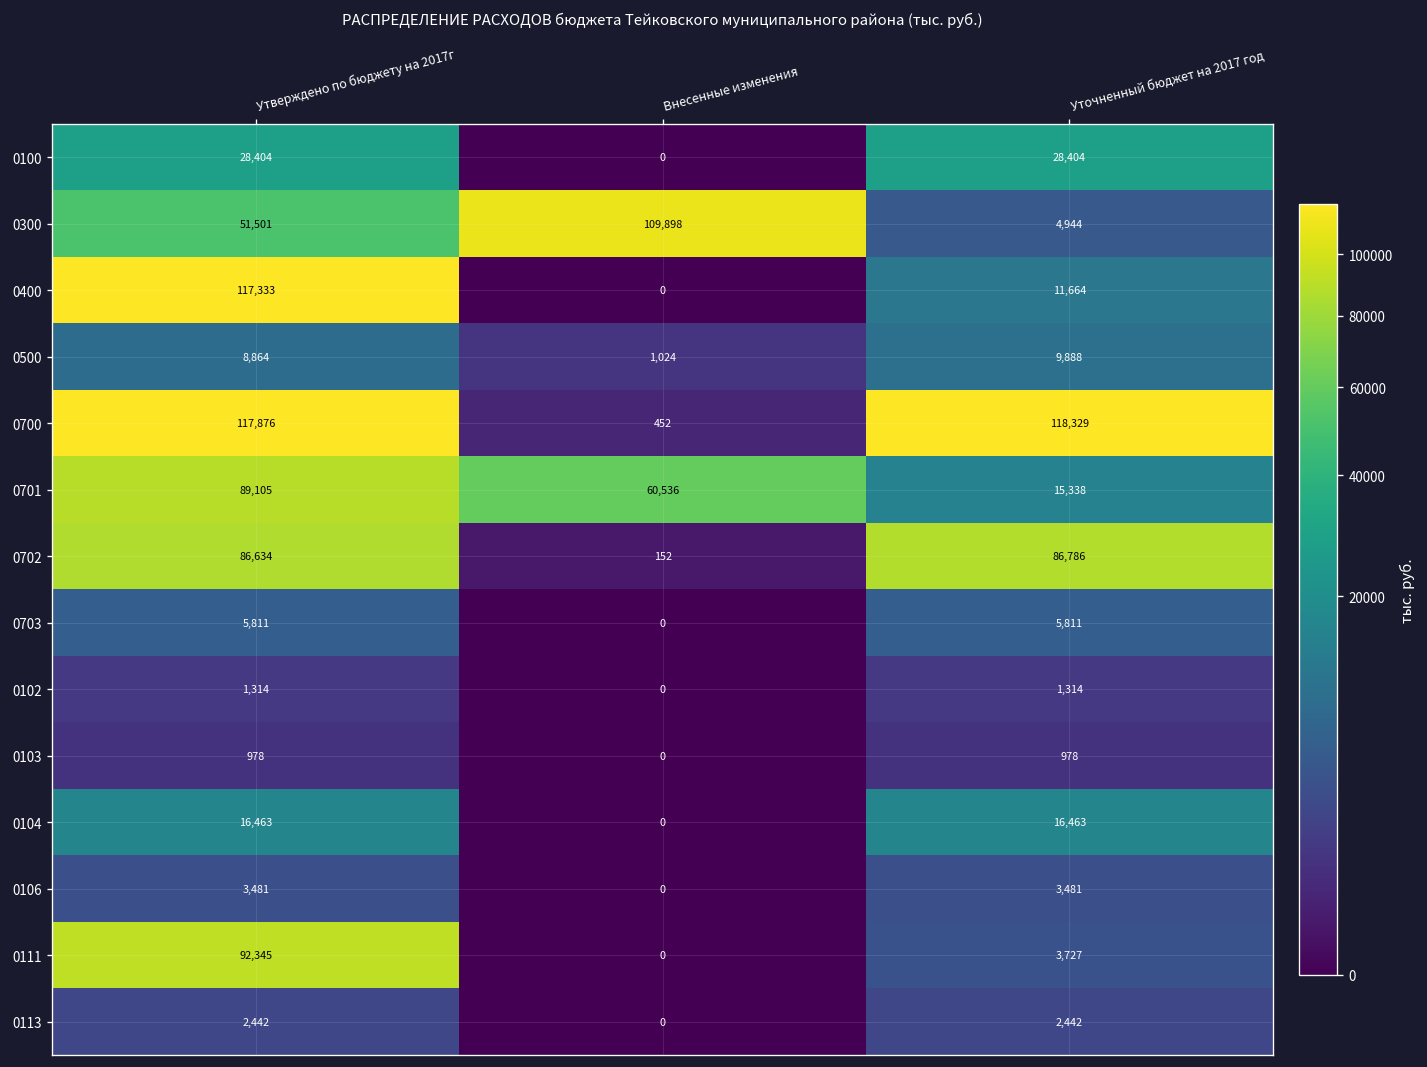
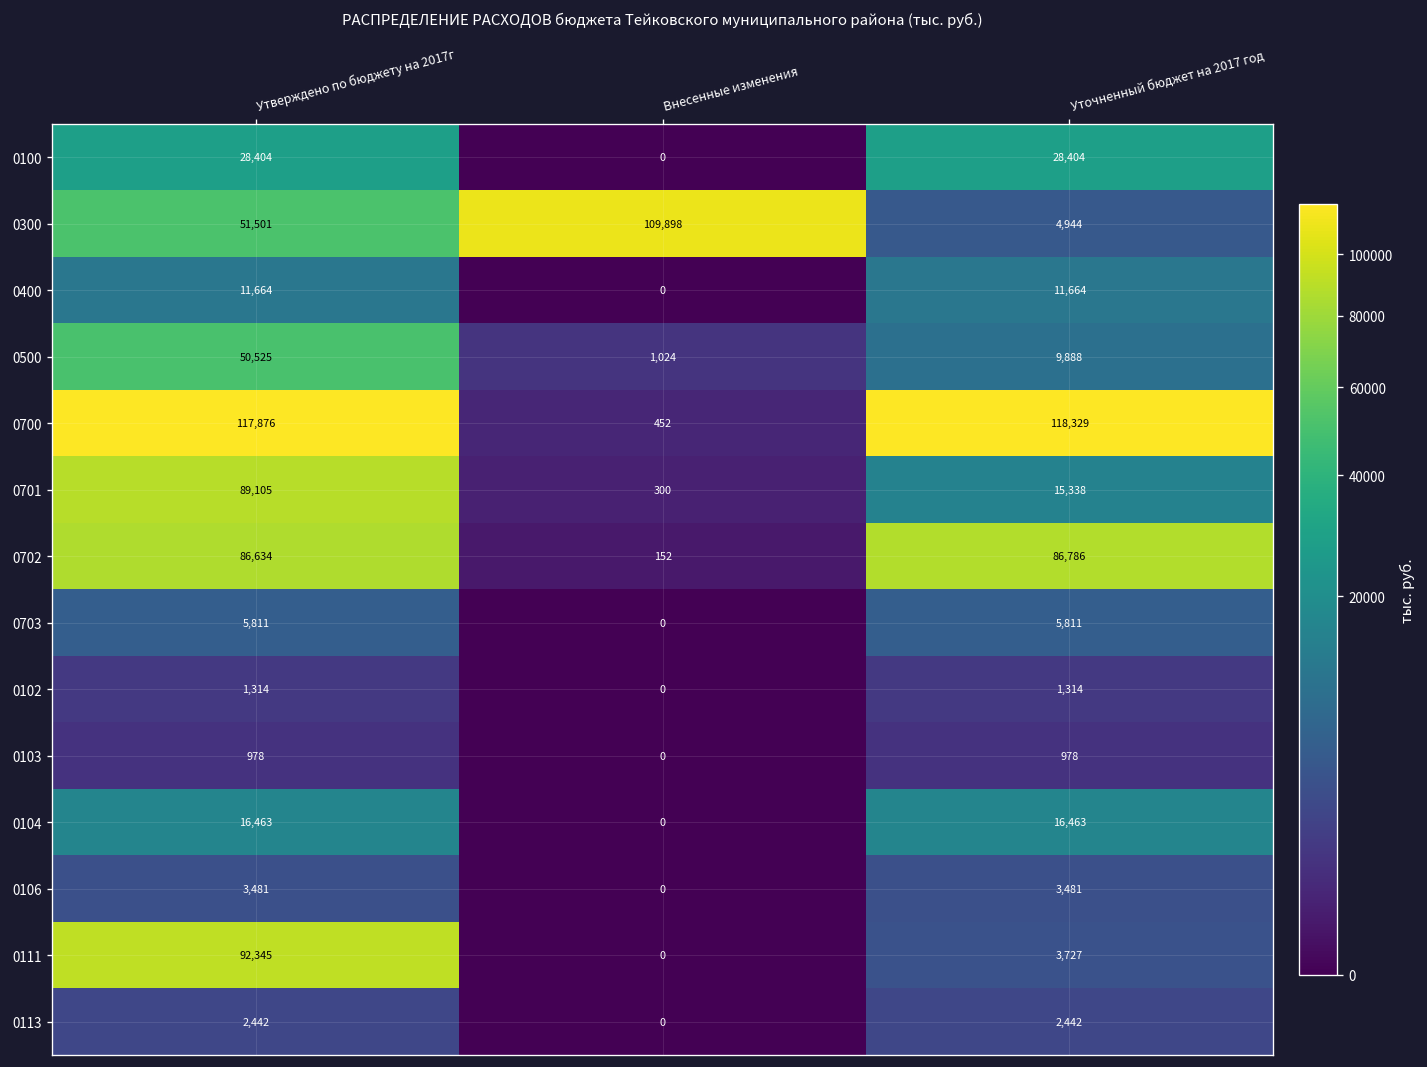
  {
    "0100": {
      "Утверждено по бюджету на 2017г": "28,404",
      "Внесенные изменения": "0",
      "Уточненный бюджет на 2017 год": "28,404"
    },
    "0300": {
      "Утверждено по бюджету на 2017г": "51,501",
      "Внесенные изменения": "109,898",
      "Уточненный бюджет на 2017 год": "4,944"
    },
    "0400": {
-     "Утверждено по бюджету на 2017г": "117,333",
+     "Утверждено по бюджету на 2017г": "11,664",
      "Внесенные изменения": "0",
      "Уточненный бюджет на 2017 год": "11,664"
    },
    "0500": {
-     "Утверждено по бюджету на 2017г": "8,864",
+     "Утверждено по бюджету на 2017г": "50,525",
      "Внесенные изменения": "1,024",
      "Уточненный бюджет на 2017 год": "9,888"
    },
    "0700": {
      "Утверждено по бюджету на 2017г": "117,876",
      "Внесенные изменения": "452",
      "Уточненный бюджет на 2017 год": "118,329"
    },
    "0701": {
      "Утверждено по бюджету на 2017г": "89,105",
-     "Внесенные изменения": "60,536",
+     "Внесенные изменения": "300",
      "Уточненный бюджет на 2017 год": "15,338"
    },
    "0702": {
      "Утверждено по бюджету на 2017г": "86,634",
      "Внесенные изменения": "152",
      "Уточненный бюджет на 2017 год": "86,786"
    },
    "0703": {
      "Утверждено по бюджету на 2017г": "5,811",
      "Внесенные изменения": "0",
      "Уточненный бюджет на 2017 год": "5,811"
    },
    "0102": {
      "Утверждено по бюджету на 2017г": "1,314",
      "Внесенные изменения": "0",
      "Уточненный бюджет на 2017 год": "1,314"
    },
    "0103": {
      "Утверждено по бюджету на 2017г": "978",
      "Внесенные изменения": "0",
      "Уточненный бюджет на 2017 год": "978"
    },
    "0104": {
      "Утверждено по бюджету на 2017г": "16,463",
      "Внесенные изменения": "0",
      "Уточненный бюджет на 2017 год": "16,463"
    },
    "0106": {
      "Утверждено по бюджету на 2017г": "3,481",
      "Внесенные изменения": "0",
      "Уточненный бюджет на 2017 год": "3,481"
    },
    "0111": {
      "Утверждено по бюджету на 2017г": "92,345",
      "Внесенные изменения": "0",
      "Уточненный бюджет на 2017 год": "3,727"
    },
    "0113": {
      "Утверждено по бюджету на 2017г": "2,442",
      "Внесенные изменения": "0",
      "Уточненный бюджет на 2017 год": "2,442"
    }
  }
